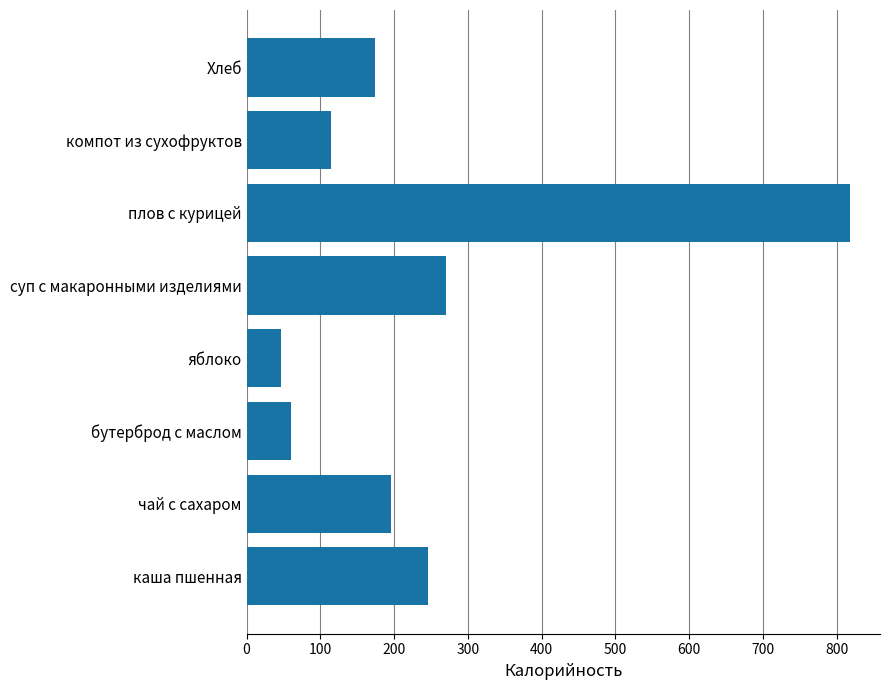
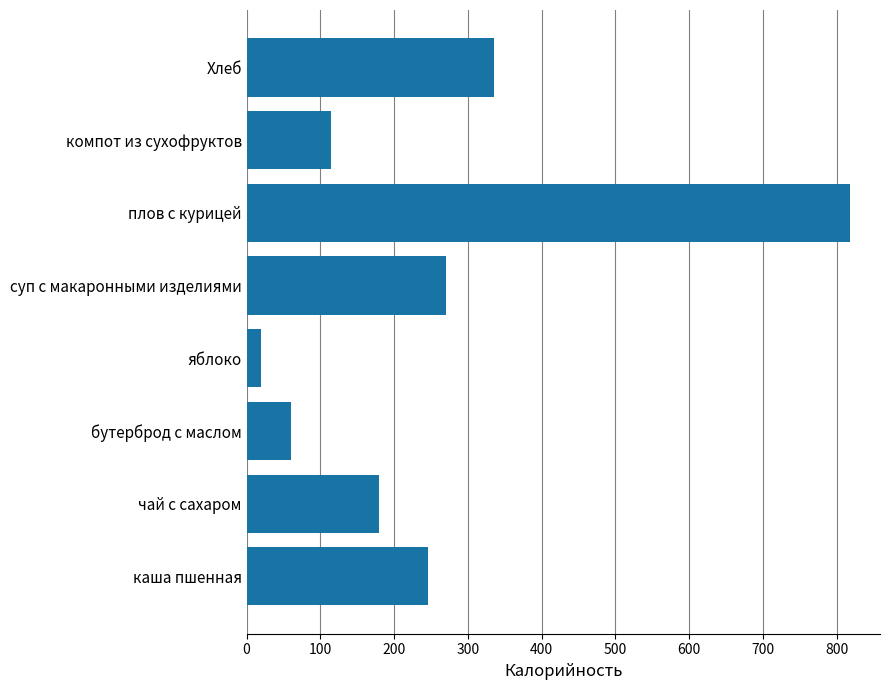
  {
-   "Хлеб": 170,
+   "Хлеб": 340,
    "компот из сухофруктов": 110,
    "плов с курицей": 820,
    "суп с макаронными изделиями": 270,
-   "яблоко": 50,
+   "яблоко": 20,
    "бутерброд с маслом": 60,
-   "чай с сахаром": 200,
+   "чай с сахаром": 180,
    "каша пшенная": 250
  }
